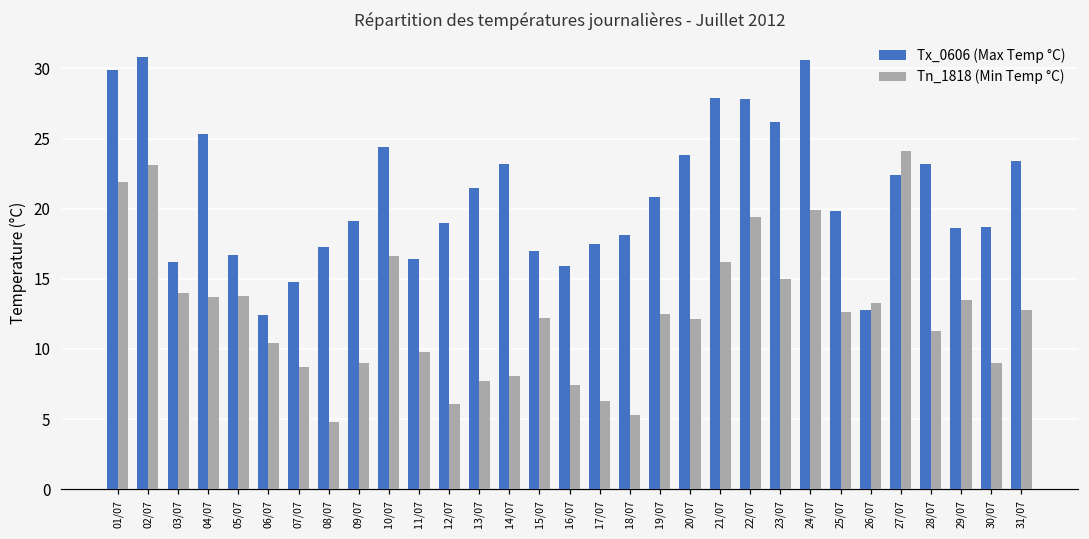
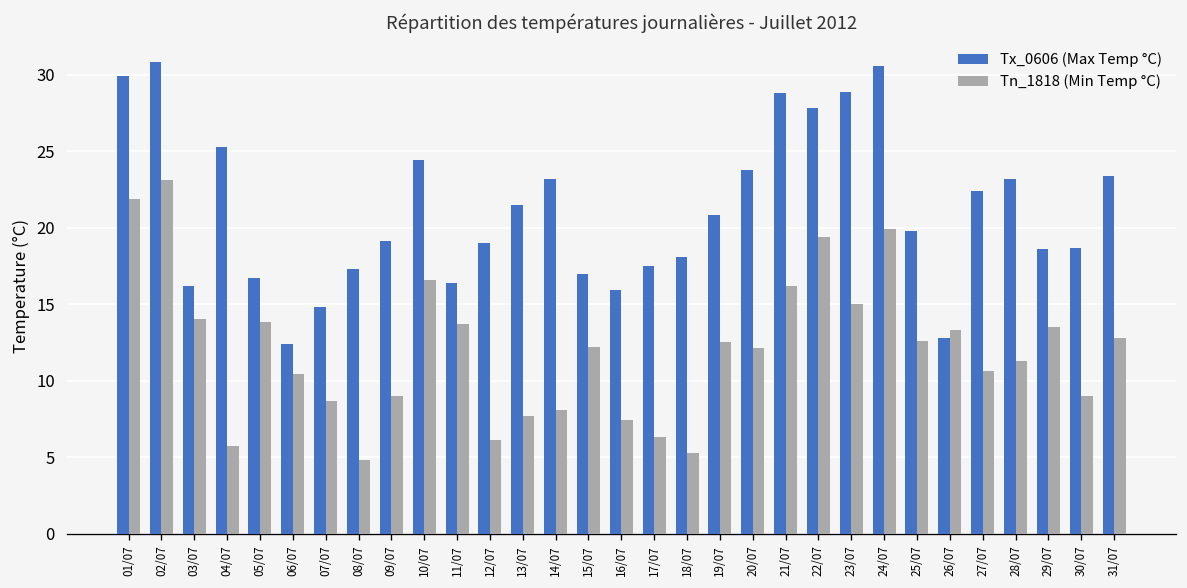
  {
    "Tx_0606 (Max Temp °C)": {
      "01/07": 29.9,
      "02/07": 30.8,
      "03/07": 16.2,
      "04/07": 25.3,
      "05/07": 16.7,
      "06/07": 12.4,
      "07/07": 14.8,
      "08/07": 17.3,
      "09/07": 19.1,
      "10/07": 24.4,
      "11/07": 16.4,
      "12/07": 19.0,
      "13/07": 21.5,
      "14/07": 23.2,
      "15/07": 17.0,
      "16/07": 15.9,
      "17/07": 17.5,
      "18/07": 18.1,
      "19/07": 20.8,
      "20/07": 23.8,
-     "21/07": 27.9,
+     "21/07": 28.8,
      "22/07": 27.8,
-     "23/07": 26.2,
+     "23/07": 28.9,
      "24/07": 30.6,
      "25/07": 19.8,
      "26/07": 12.8,
      "27/07": 22.4,
      "28/07": 23.2,
      "29/07": 18.6,
      "30/07": 18.7,
      "31/07": 23.4
    },
    "Tn_1818 (Min Temp °C)": {
      "01/07": 21.9,
      "02/07": 23.1,
      "03/07": 14.0,
-     "04/07": 13.7,
+     "04/07": 5.7,
      "05/07": 13.8,
      "06/07": 10.4,
      "07/07": 8.7,
      "08/07": 4.8,
      "09/07": 9.0,
      "10/07": 16.6,
-     "11/07": 9.8,
+     "11/07": 13.7,
      "12/07": 6.1,
      "13/07": 7.7,
      "14/07": 8.1,
      "15/07": 12.2,
      "16/07": 7.4,
      "17/07": 6.3,
      "18/07": 5.3,
      "19/07": 12.5,
      "20/07": 12.1,
      "21/07": 16.2,
      "22/07": 19.4,
      "23/07": 15.0,
      "24/07": 19.9,
      "25/07": 12.6,
      "26/07": 13.3,
-     "27/07": 24.1,
+     "27/07": 10.6,
      "28/07": 11.3,
      "29/07": 13.5,
      "30/07": 9.0,
      "31/07": 12.8
    }
  }
